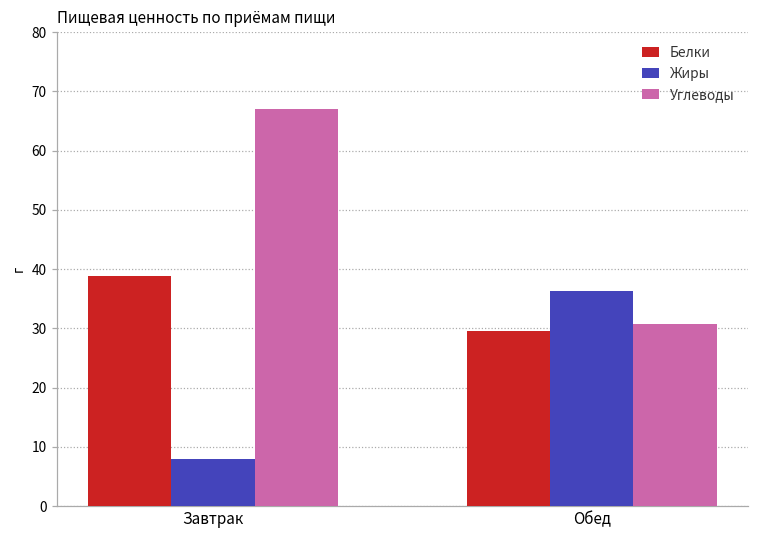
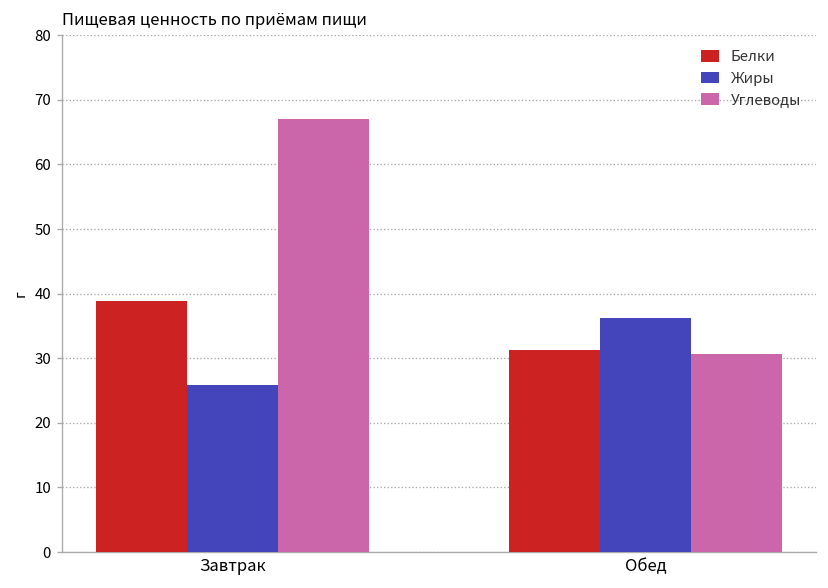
  {
    "Белки": {
      "Завтрак": 39,
-     "Обед": 30
+     "Обед": 31
    },
    "Жиры": {
-     "Завтрак": 8,
+     "Завтрак": 26,
      "Обед": 36
    },
    "Углеводы": {
      "Завтрак": 67,
      "Обед": 31
    }
  }
